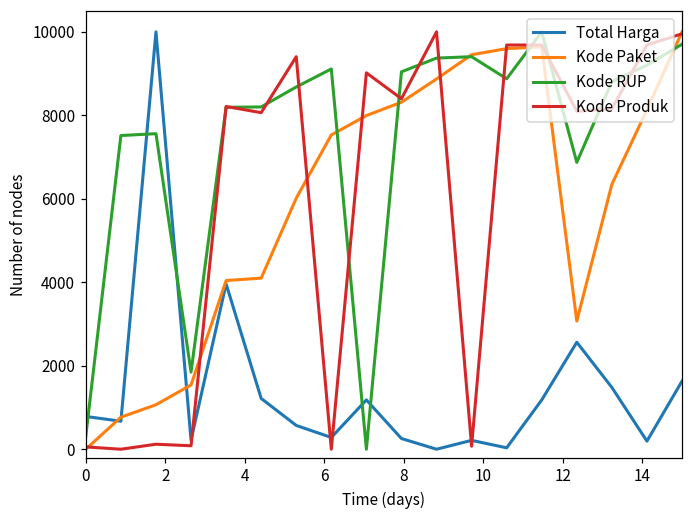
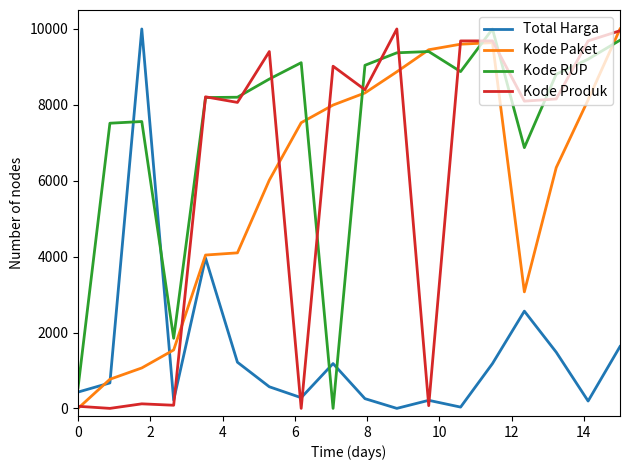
  {
    "Total Harga": {
-     "0": 800
+     "0": 400
    },
    "Kode RUP": {
-     "0": 300
+     "0": 500
    }
  }
